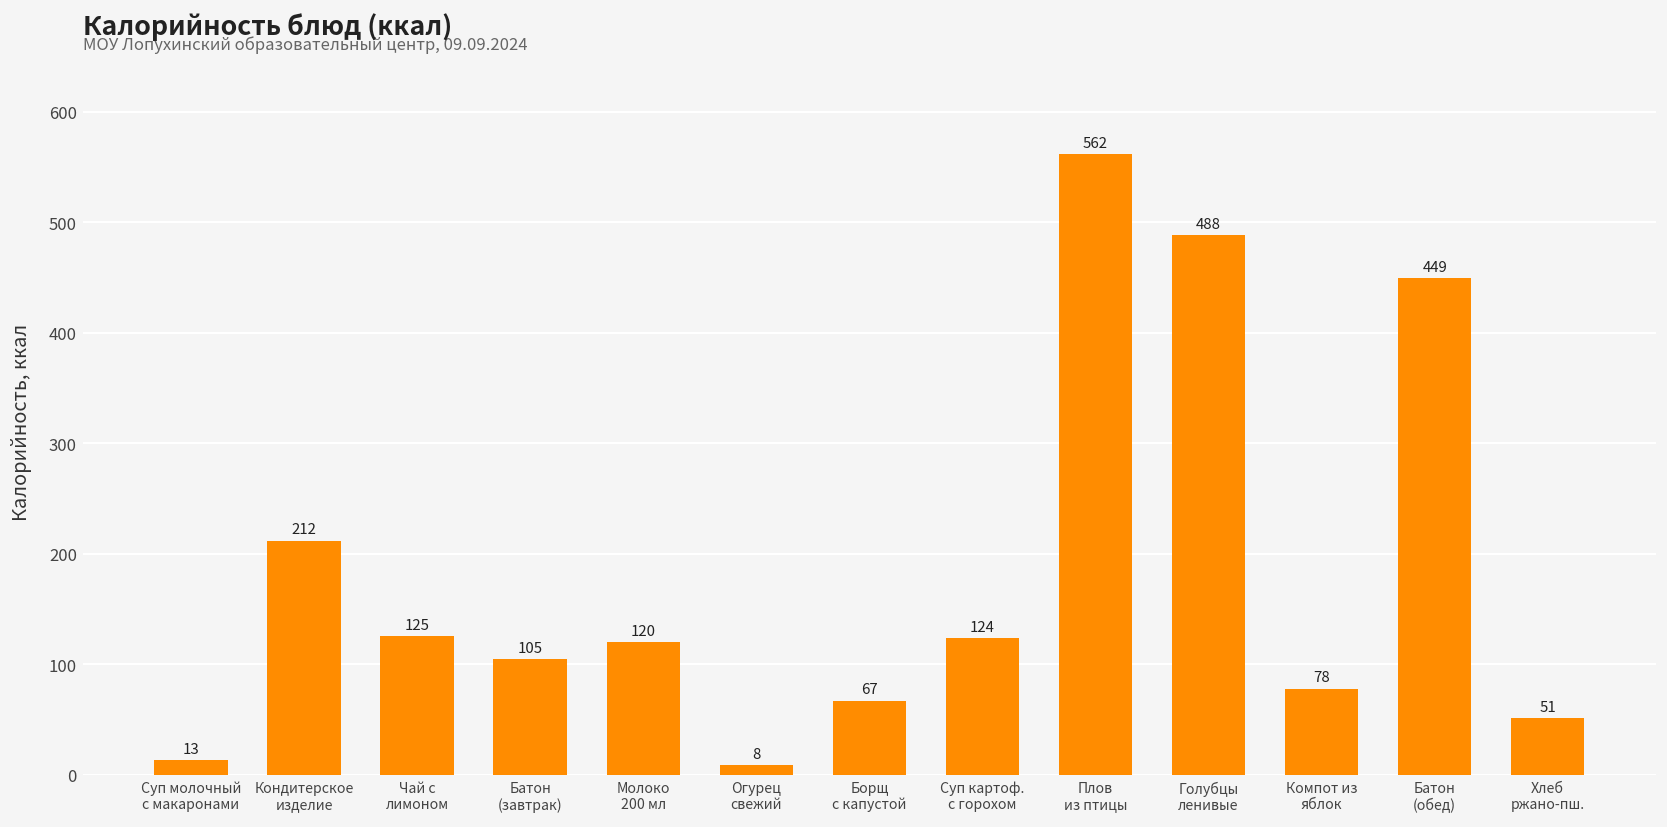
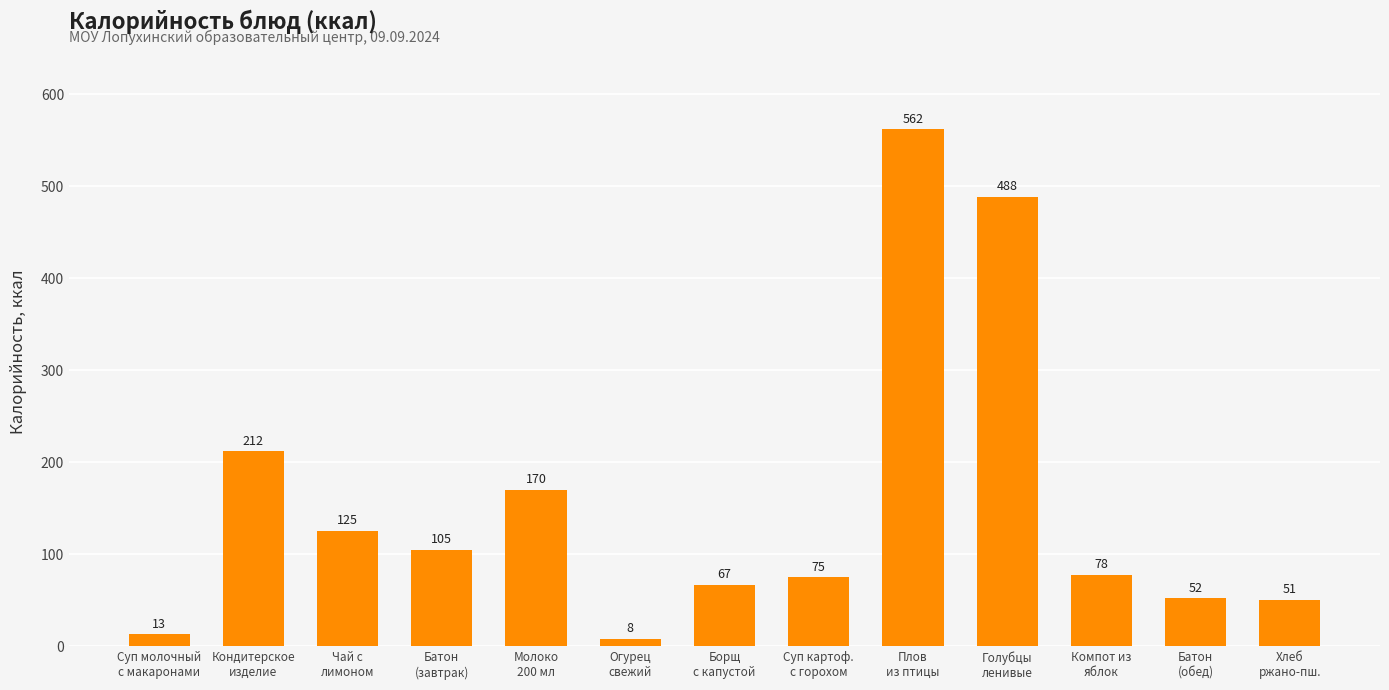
  {
    "Суп молочный с макаронами": 13,
    "Кондитерское изделие": 212,
    "Чай с лимоном": 125,
    "Батон (завтрак)": 105,
-   "Молоко 200 мл": 120,
+   "Молоко 200 мл": 170,
    "Огурец свежий": 8,
    "Борщ с капустой": 67,
-   "Суп картоф. с горохом": 124,
+   "Суп картоф. с горохом": 75,
    "Плов из птицы": 562,
    "Голубцы ленивые": 488,
    "Компот из яблок": 78,
-   "Батон (обед)": 449,
+   "Батон (обед)": 52,
    "Хлеб ржано-пш.": 51
  }
